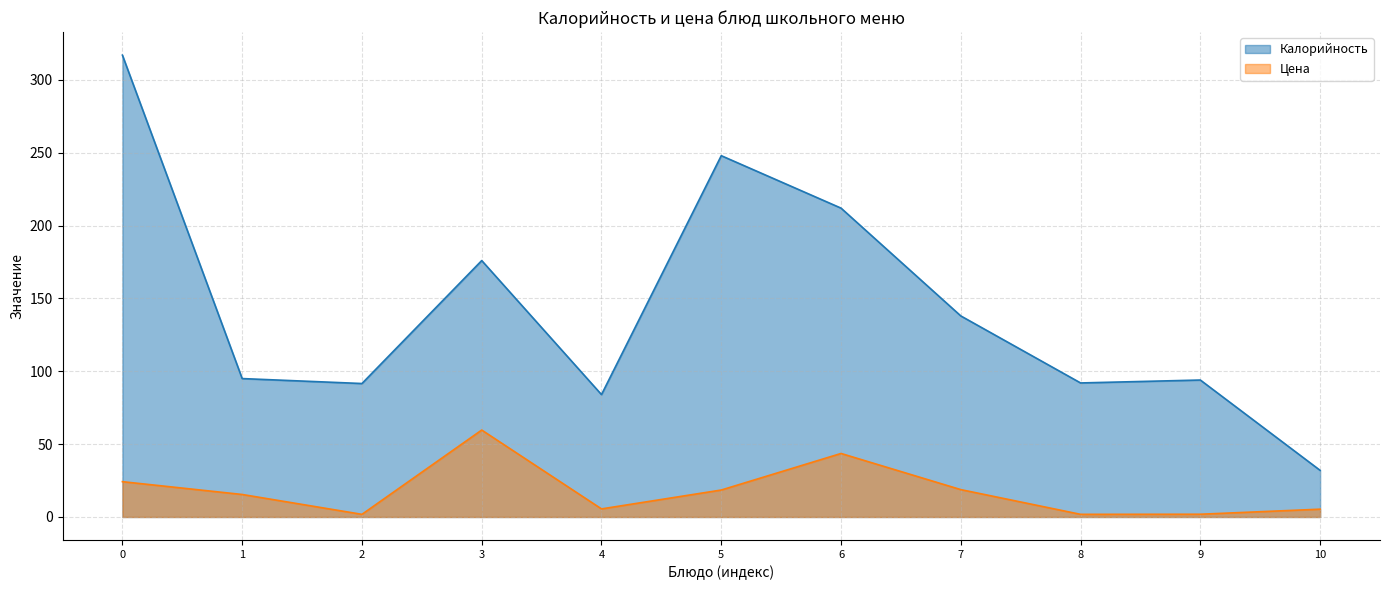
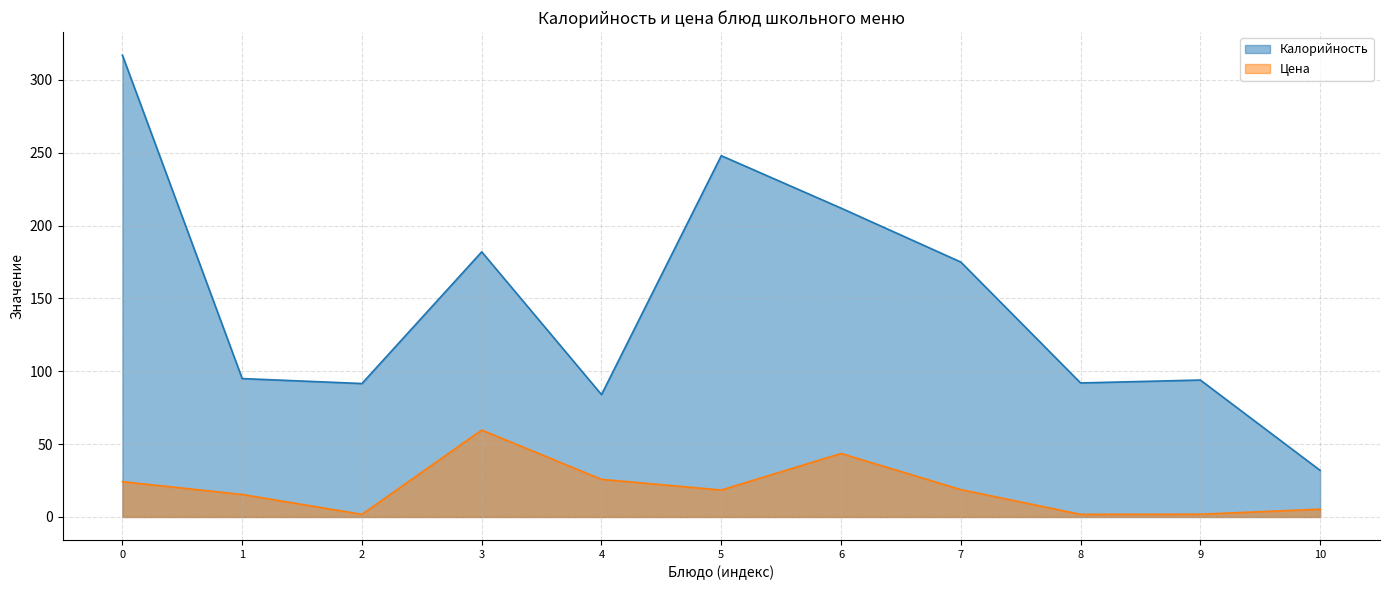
  {
    "Калорийность": {
      "0": 317,
      "1": 95,
      "2": 92,
-     "3": 176,
+     "3": 182,
      "4": 84,
      "5": 248,
      "6": 212,
-     "7": 138,
+     "7": 175,
      "8": 92,
      "9": 94,
      "10": 32
    },
    "Цена": {
      "0": 24,
      "1": 15,
      "2": 2,
      "3": 60,
-     "4": 6,
+     "4": 26,
      "5": 19,
      "6": 44,
      "7": 19,
      "8": 2,
      "9": 2,
      "10": 5
    }
  }
